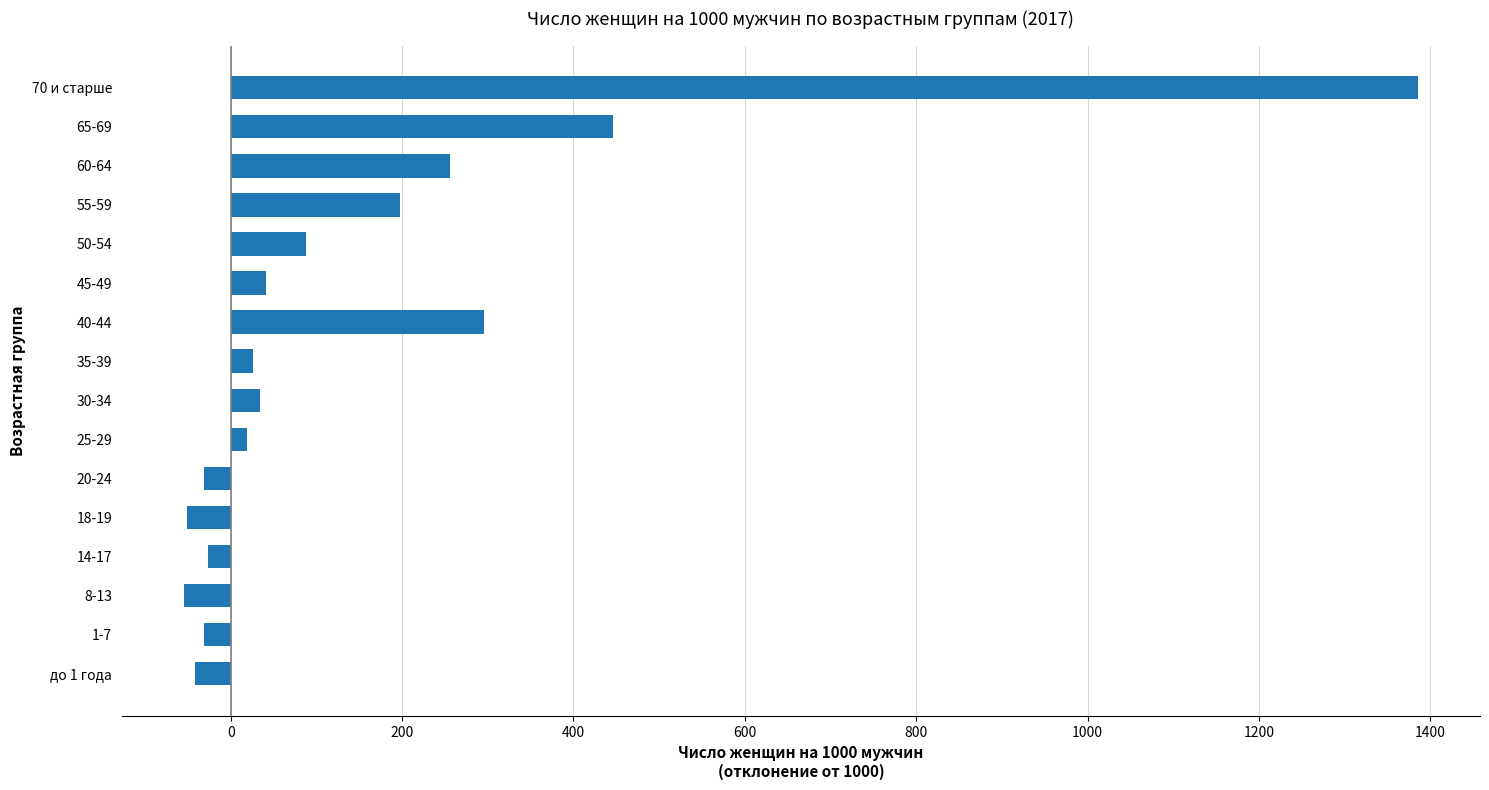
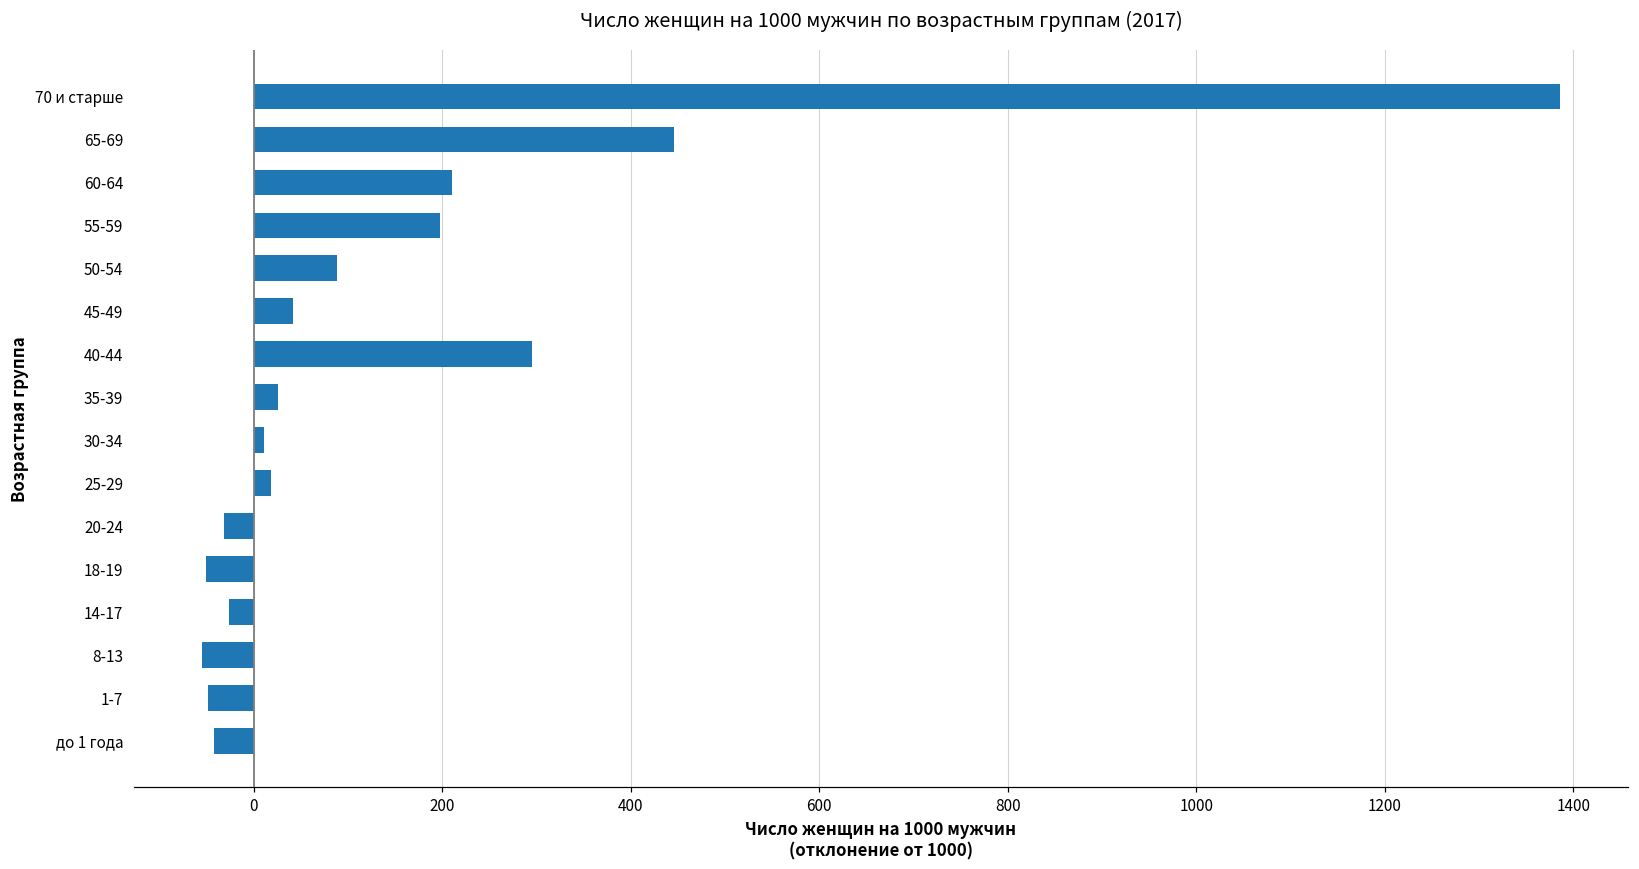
  {
    "70 и старше": 1390,
    "65-69": 450,
-   "60-64": 260,
+   "60-64": 210,
    "55-59": 200,
    "50-54": 90,
    "45-49": 40,
    "40-44": 300,
    "35-39": 30,
-   "30-34": 30,
+   "30-34": 10,
    "25-29": 20,
    "20-24": -30,
    "18-19": -50,
    "14-17": -30,
    "8-13": -60,
-   "1-7": -30,
+   "1-7": -50,
    "до 1 года": -40
  }
